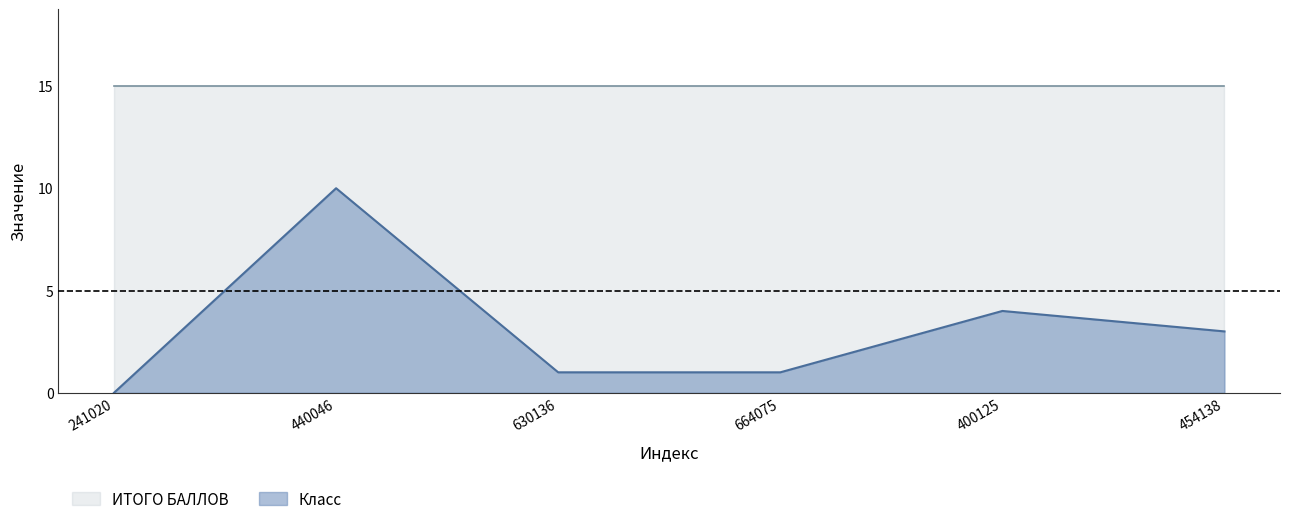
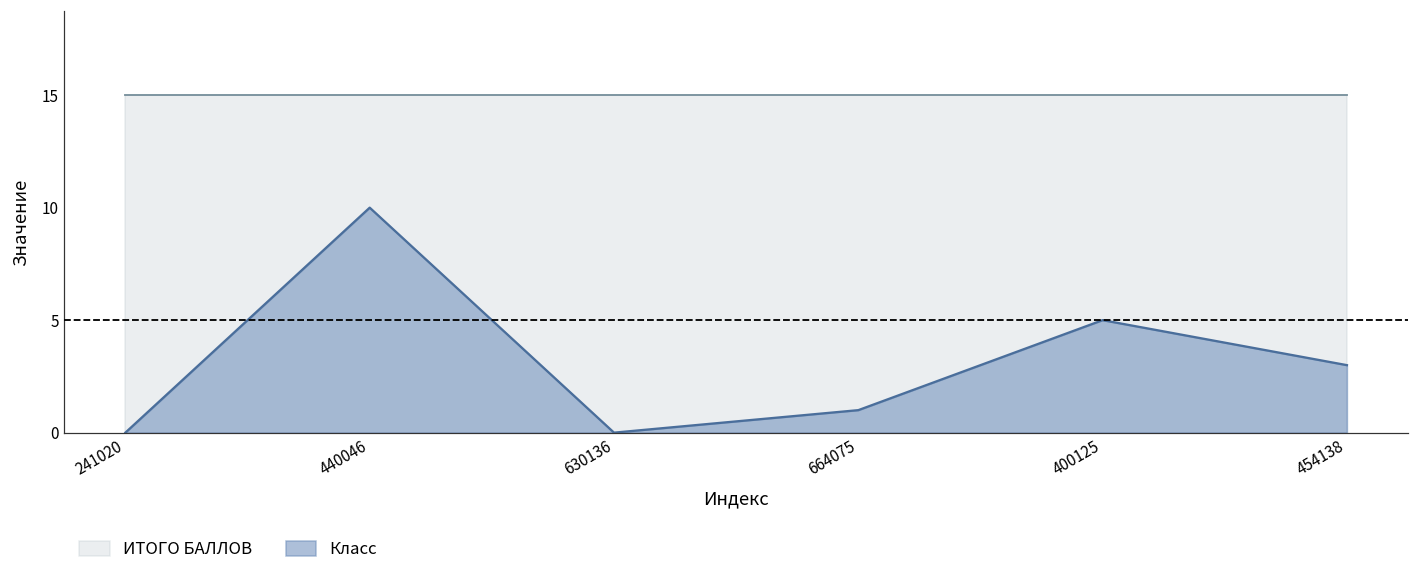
  {
    "ИТОГО БАЛЛОВ": {
      "241020": 15,
      "440046": 15,
      "630136": 15,
      "664075": 15,
      "400125": 15,
      "454138": 15
    },
    "Класс": {
      "241020": 0,
      "440046": 10,
-     "630136": 1,
+     "630136": 0,
      "664075": 1,
-     "400125": 4,
+     "400125": 5,
      "454138": 3
    }
  }
